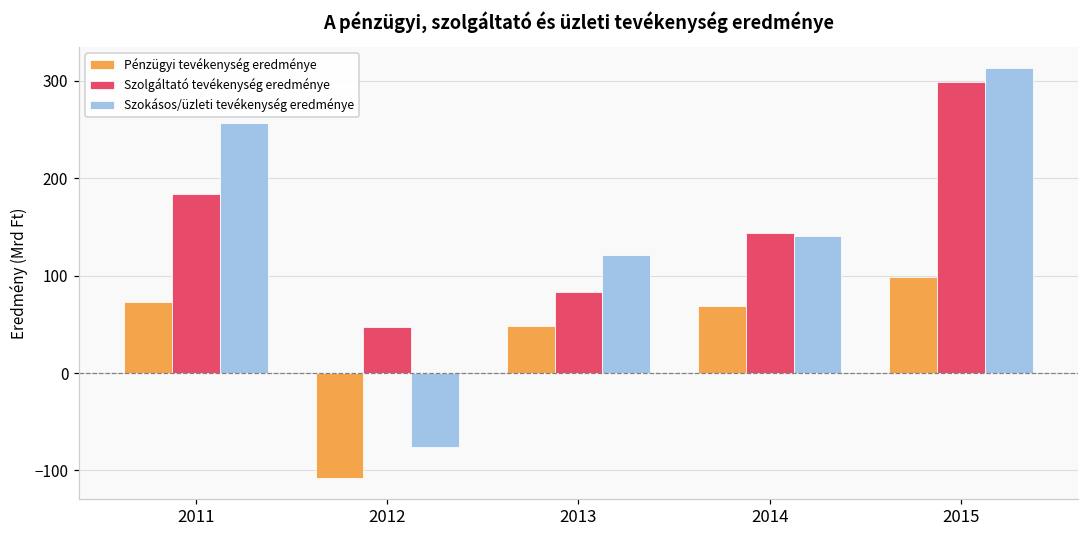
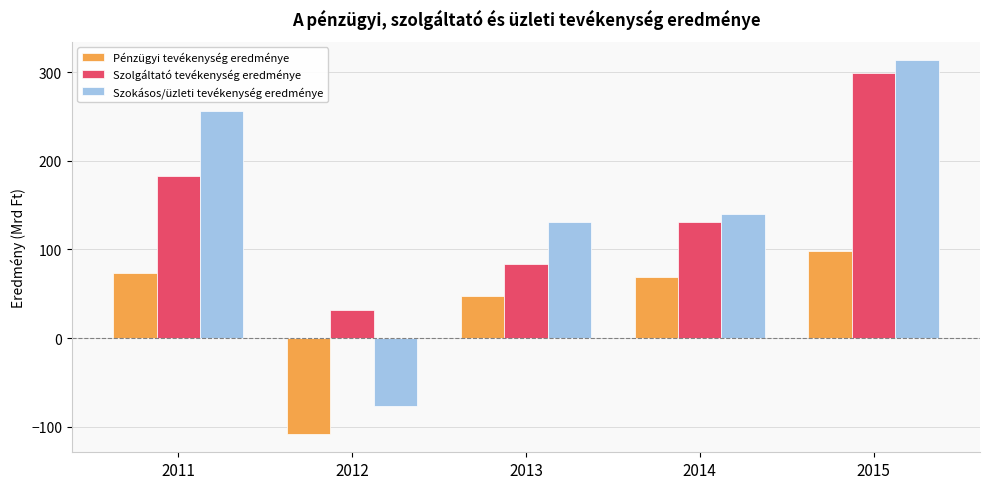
  {
    "Pénzügyi tevékenység eredménye": {
      "2011": 70,
      "2012": -110,
      "2013": 50,
      "2014": 70,
      "2015": 100
    },
    "Szolgáltató tevékenység eredménye": {
      "2011": 180,
-     "2012": 50,
+     "2012": 30,
      "2013": 80,
-     "2014": 140,
+     "2014": 130,
      "2015": 300
    },
    "Szokásos/üzleti tevékenység eredménye": {
      "2011": 260,
      "2012": -80,
-     "2013": 120,
+     "2013": 130,
      "2014": 140,
      "2015": 310
    }
  }
